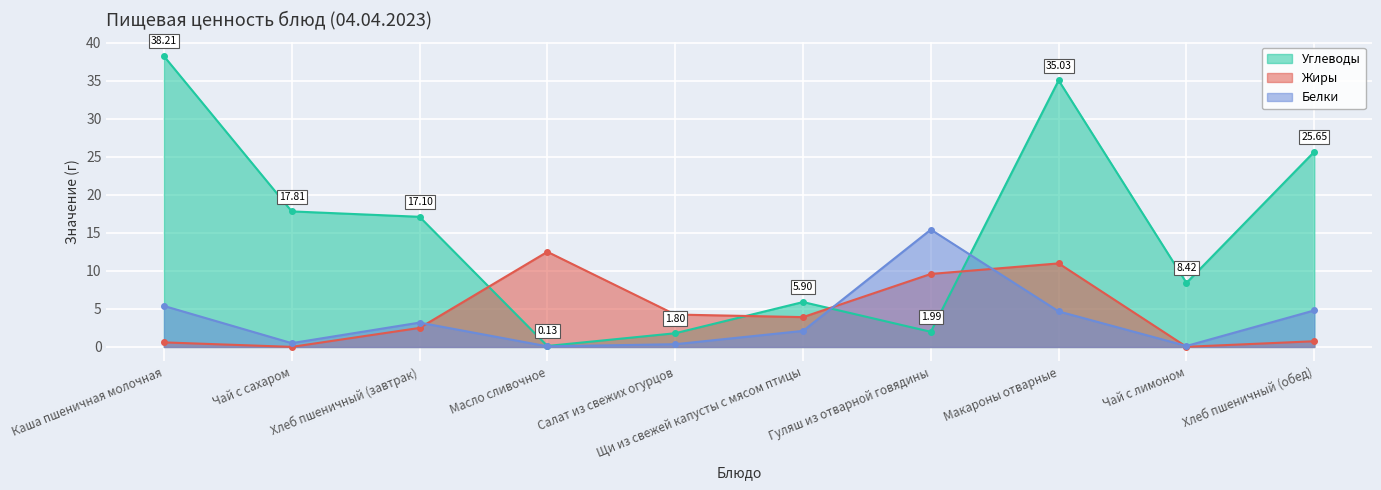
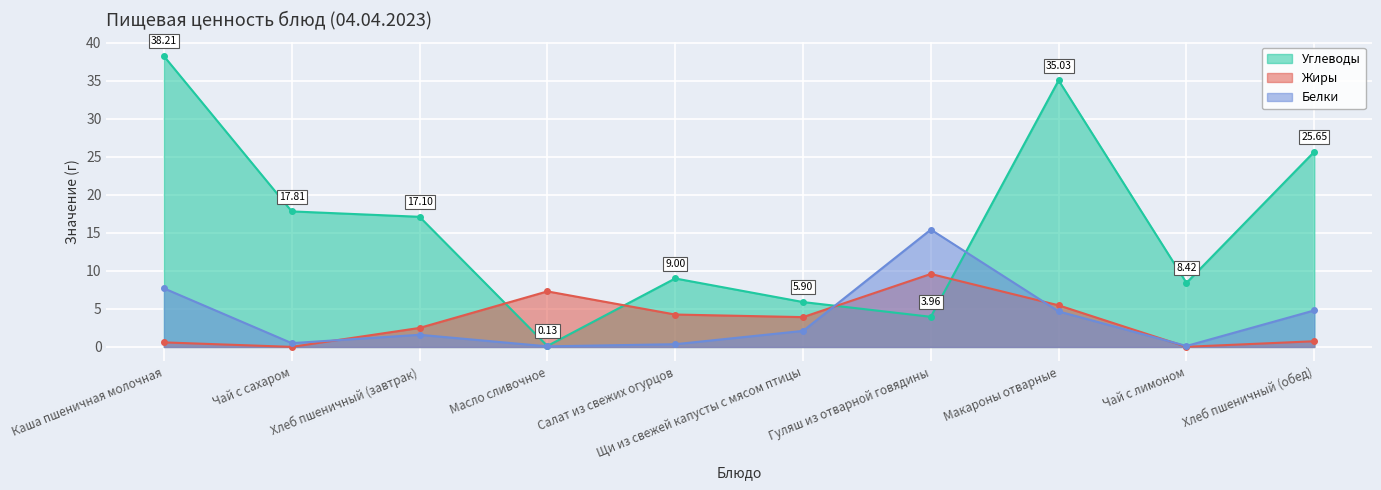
  {
    "Углеводы": {
-     "Салат из свежих огурцов": 1.80,
-     "Гуляш из отварной говядины": 1.99
+     "Салат из свежих огурцов": 9.00,
+     "Гуляш из отварной говядины": 3.96
    },
    "Жиры": {
      "Каша пшеничная молочная": 1,
      "Чай с сахаром": 0,
      "Хлеб пшеничный (завтрак)": 3,
-     "Масло сливочное": 13,
+     "Масло сливочное": 7,
      "Щи из свежей капусты с мясом птицы": 4,
      "Гуляш из отварной говядины": 10,
-     "Макароны отварные": 11,
+     "Макароны отварные": 5,
      "Хлеб пшеничный (обед)": 1
    },
    "Белки": {
-     "Каша пшеничная молочная": 5,
+     "Каша пшеничная молочная": 8,
      "Чай с сахаром": 1,
-     "Хлеб пшеничный (завтрак)": 3,
+     "Хлеб пшеничный (завтрак)": 2,
      "Салат из свежих огурцов": 0,
      "Щи из свежей капусты с мясом птицы": 2,
      "Гуляш из отварной говядины": 15,
      "Макароны отварные": 5,
      "Хлеб пшеничный (обед)": 5
    }
  }
